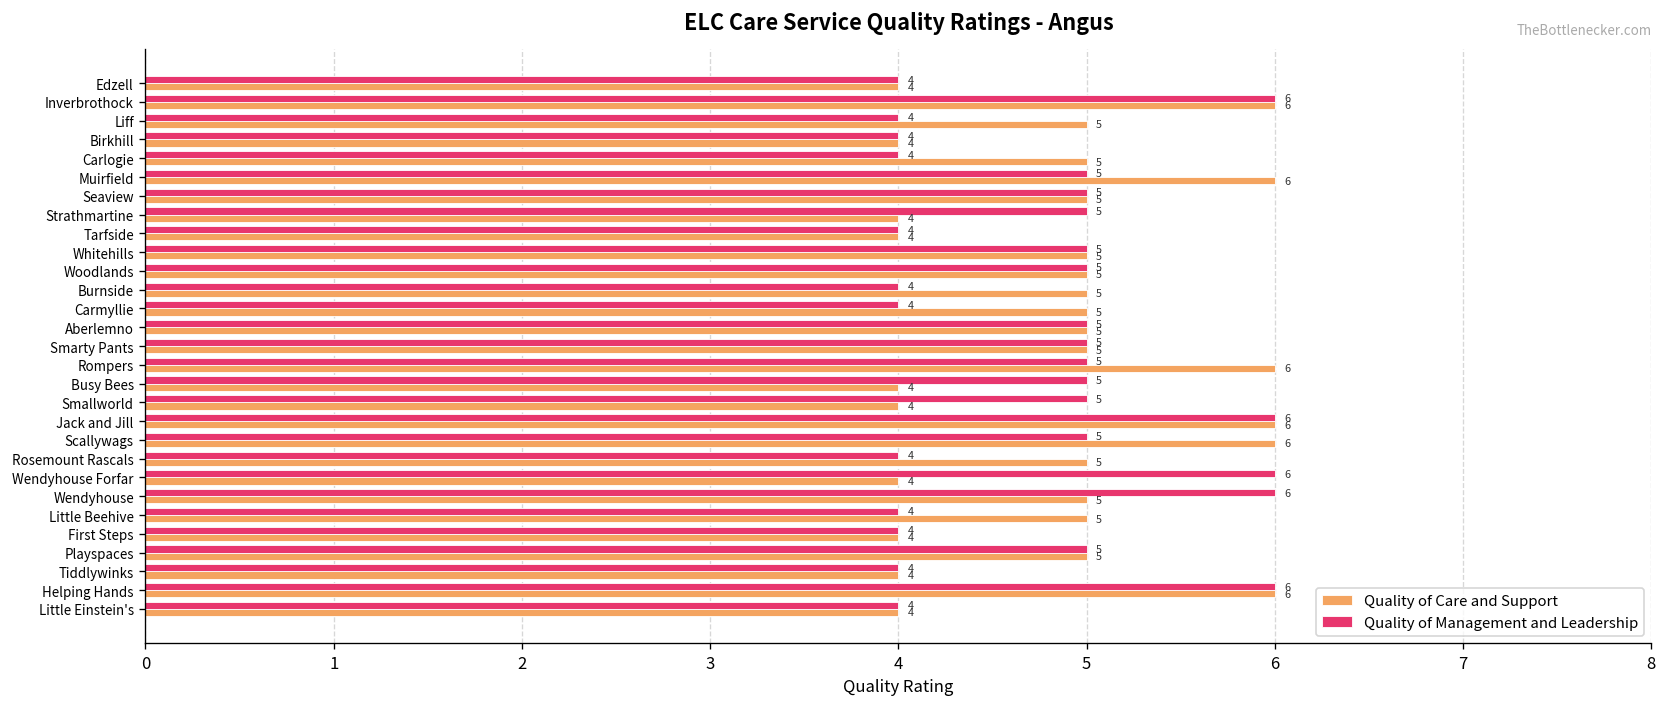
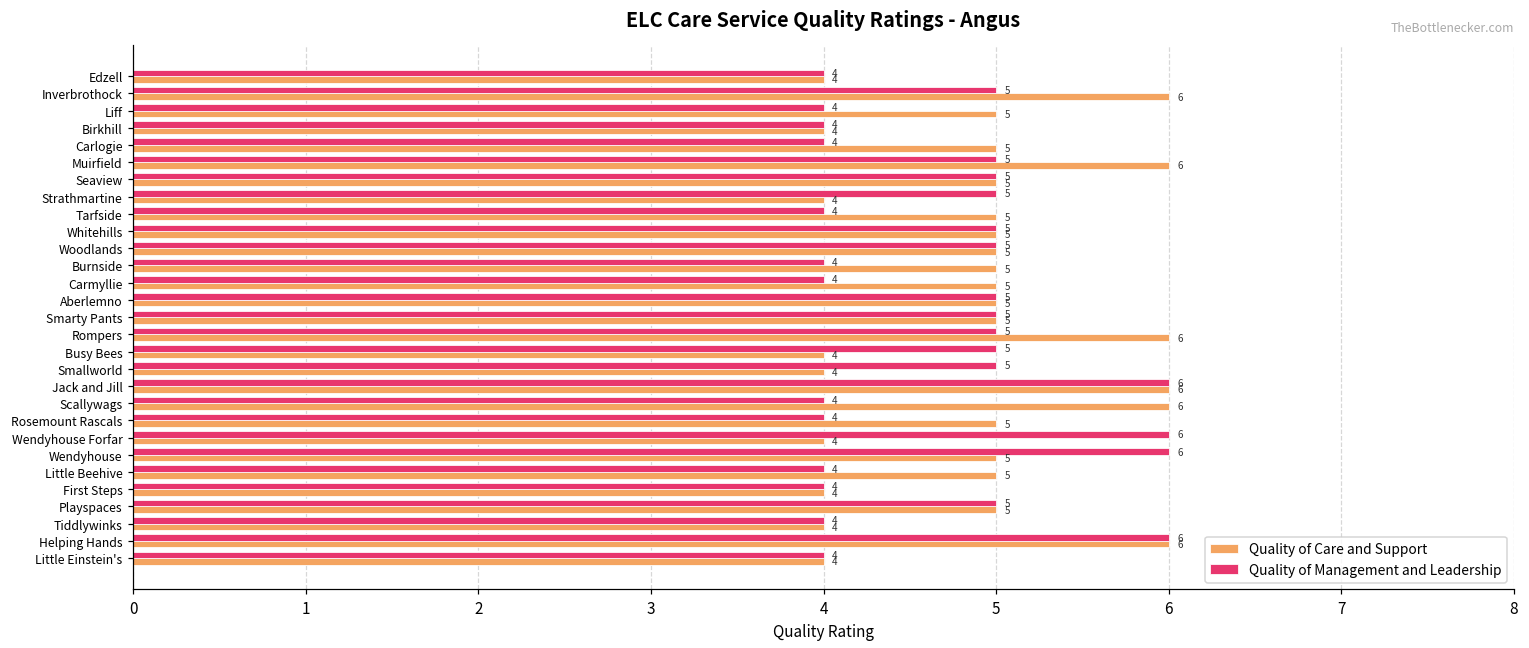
  {
    "Quality of Care and Support": {
      "Liff": 5,
      "Carlogie": 5,
      "Muirfield": 6,
      "Strathmartine": 4,
-     "Tarfside": 4,
+     "Tarfside": 5,
      "Burnside": 5,
      "Carmyllie": 5,
      "Rompers": 6,
      "Busy Bees": 4,
      "Smallworld": 4,
      "Scallywags": 6,
      "Rosemount Rascals": 5,
      "Wendyhouse Forfar": 4,
      "Wendyhouse": 5,
      "Little Beehive": 5
    },
    "Quality of Management and Leadership": {
-     "Inverbrothock": 6,
+     "Inverbrothock": 5,
      "Liff": 4,
      "Carlogie": 4,
      "Muirfield": 5,
      "Strathmartine": 5,
      "Burnside": 4,
      "Carmyllie": 4,
      "Rompers": 5,
      "Busy Bees": 5,
      "Smallworld": 5,
-     "Scallywags": 5,
+     "Scallywags": 4,
      "Rosemount Rascals": 4,
      "Wendyhouse Forfar": 6,
      "Wendyhouse": 6,
      "Little Beehive": 4
    }
  }
